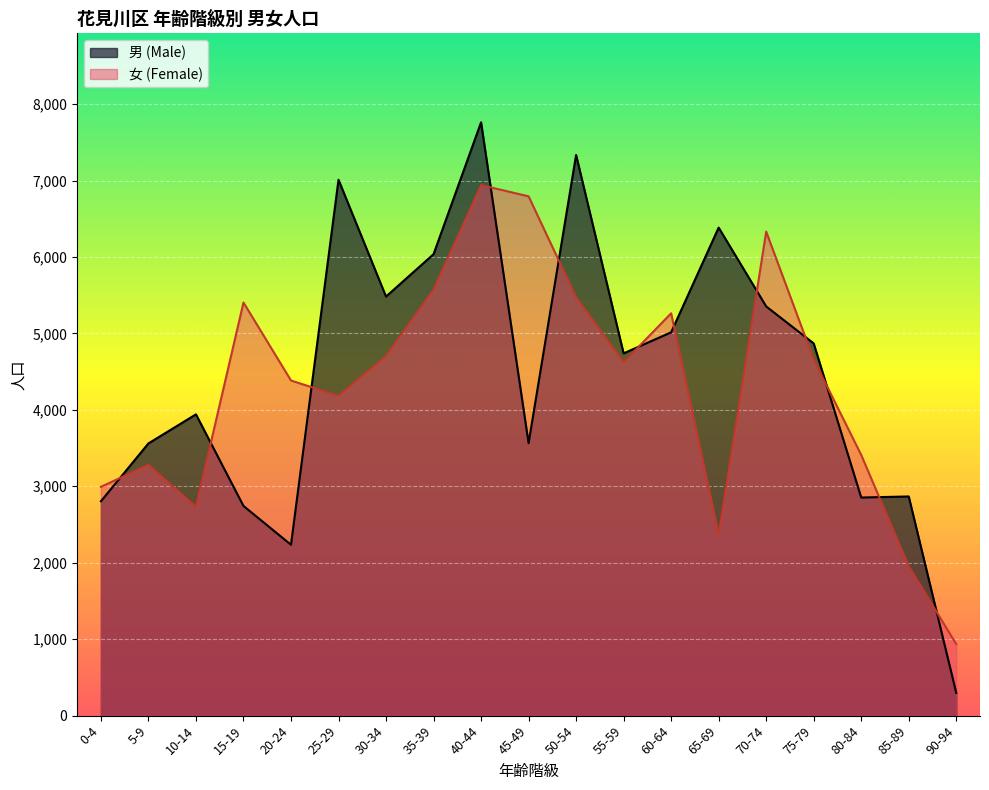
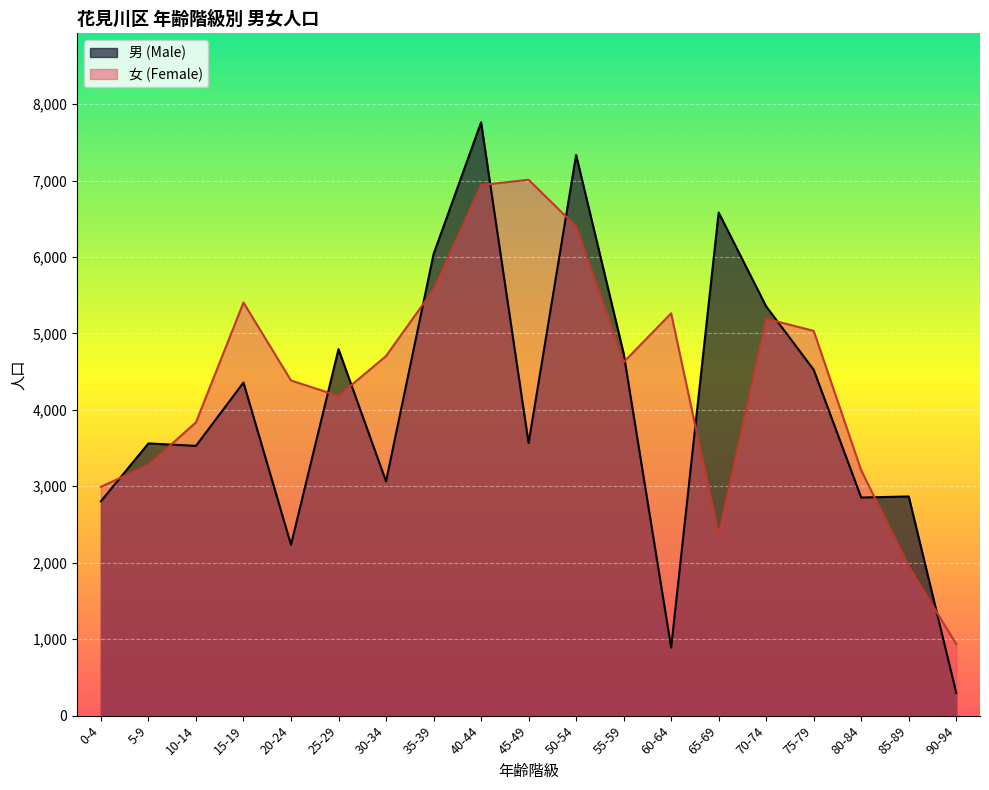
  {
    "男 (Male)": {
      "0-4": "2,800",
      "5-9": "3,600",
-     "10-14": "3,900",
-     "15-19": "2,700",
+     "10-14": "3,500",
+     "15-19": "4,400",
      "20-24": "2,200",
-     "25-29": "7,000",
-     "30-34": "5,500",
+     "25-29": "4,800",
+     "30-34": "3,100",
      "35-39": "6,000",
      "40-44": "7,800",
      "45-49": "3,600",
      "50-54": "7,300",
      "55-59": "4,700",
-     "60-64": "5,000",
-     "65-69": "6,400",
+     "60-64": "900",
+     "65-69": "6,600",
      "70-74": "5,400",
-     "75-79": "4,900",
+     "75-79": "4,500",
      "80-84": "2,900",
      "85-89": "2,900",
      "90-94": "300"
    },
    "女 (Female)": {
      "0-4": "3,000",
      "5-9": "3,300",
-     "10-14": "2,700",
+     "10-14": "3,800",
      "15-19": "5,400",
      "20-24": "4,400",
      "25-29": "4,200",
      "30-34": "4,700",
      "35-39": "5,600",
      "40-44": "6,900",
-     "45-49": "6,800",
-     "50-54": "5,500",
+     "45-49": "7,000",
+     "50-54": "6,400",
      "55-59": "4,600",
      "60-64": "5,300",
      "65-69": "2,400",
-     "70-74": "6,300",
-     "75-79": "4,700",
-     "80-84": "3,400",
+     "70-74": "5,200",
+     "75-79": "5,000",
+     "80-84": "3,200",
      "85-89": "2,000",
      "90-94": "900"
    }
  }
